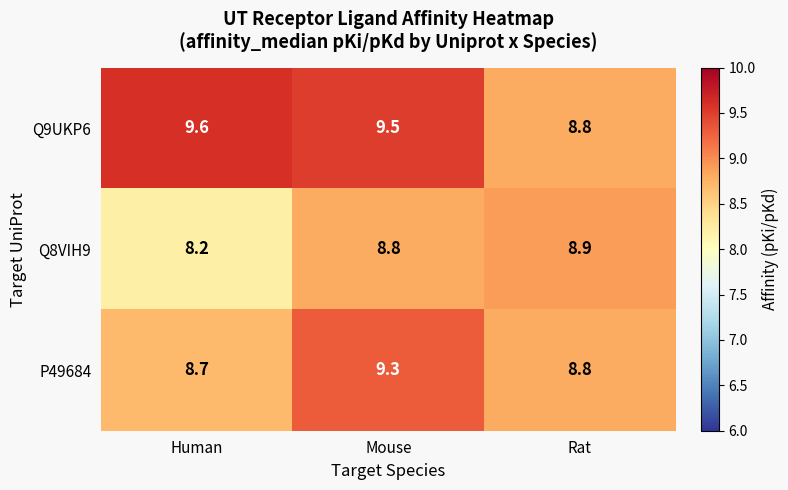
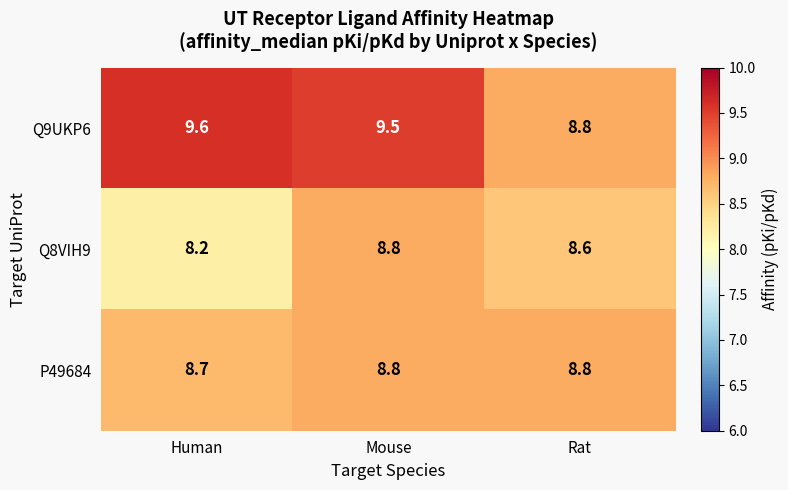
  {
    "Q9UKP6": {
      "Human": 9.6,
      "Mouse": 9.5,
      "Rat": 8.8
    },
    "Q8VIH9": {
      "Human": 8.2,
      "Mouse": 8.8,
-     "Rat": 8.9
+     "Rat": 8.6
    },
    "P49684": {
      "Human": 8.7,
-     "Mouse": 9.3,
+     "Mouse": 8.8,
      "Rat": 8.8
    }
  }
